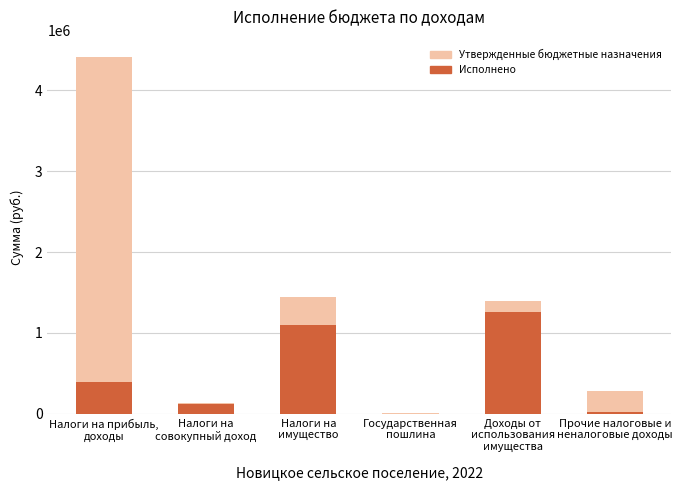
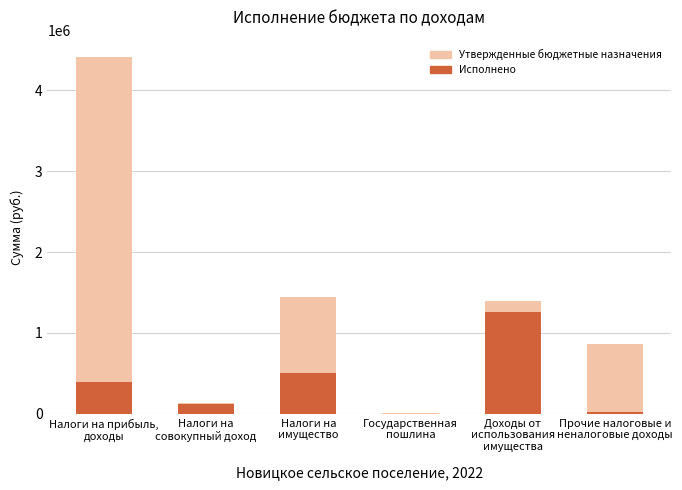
  {
    "Утвержденные бюджетные назначения": {
      "Налоги на прибыль, доходы": 4400000,
      "Налоги на совокупный доход": 100000,
      "Налоги на имущество": 1400000,
      "Доходы от использования имущества": 1400000,
-     "Прочие налоговые и неналоговые доходы": 300000
+     "Прочие налоговые и неналоговые доходы": 900000
    },
    "Исполнено": {
      "Налоги на совокупный доход": 100000,
-     "Налоги на имущество": 1100000
+     "Налоги на имущество": 500000
    }
  }
